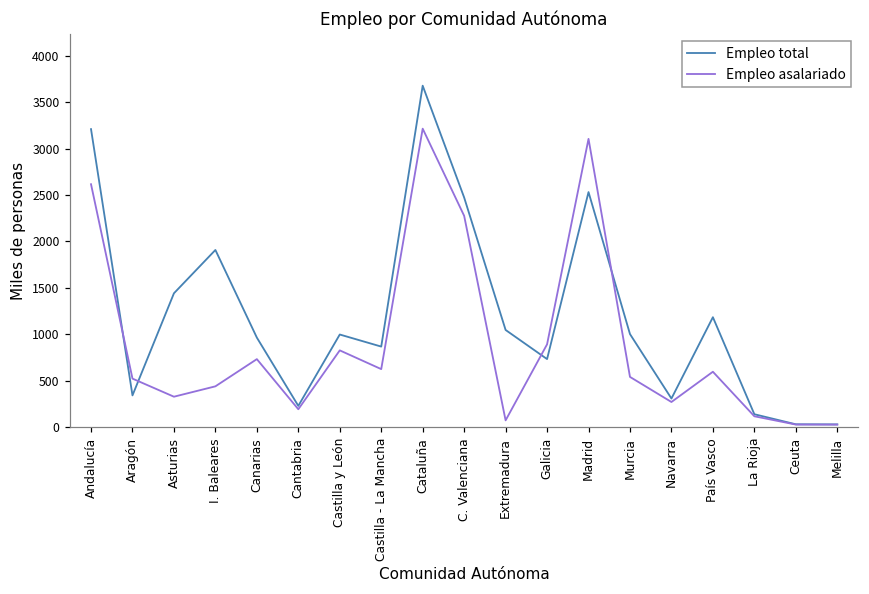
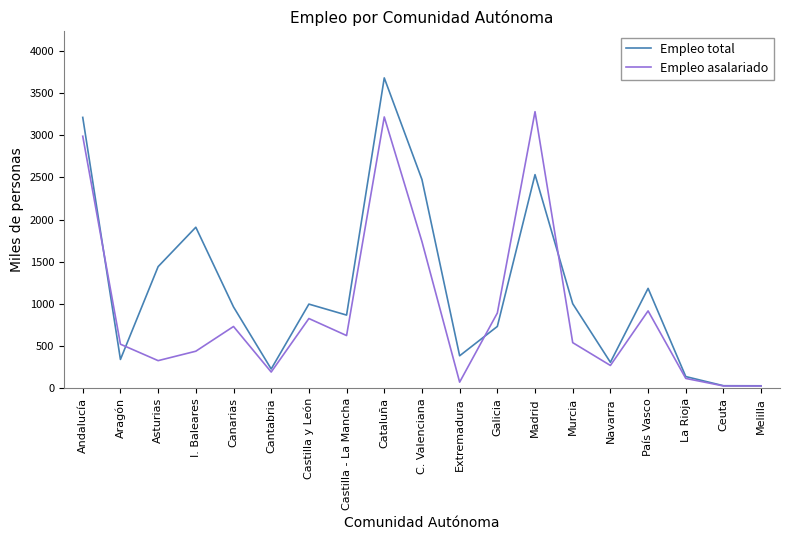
  {
    "Empleo total": {
      "Andalucía": 3200,
      "Aragón": 300,
      "Asturias": 1400,
      "I. Baleares": 1900,
      "Canarias": 1000,
      "Cantabria": 200,
      "Castilla y León": 1000,
      "Castilla - La Mancha": 900,
      "Cataluña": 3700,
      "C. Valenciana": 2500,
-     "Extremadura": 1000,
+     "Extremadura": 400,
      "Galicia": 700,
      "Madrid": 2500,
      "Murcia": 1000,
      "Navarra": 300,
      "País Vasco": 1200
    },
    "Empleo asalariado": {
-     "Andalucía": 2600,
+     "Andalucía": 3000,
      "Aragón": 500,
      "Asturias": 300,
      "I. Baleares": 400,
      "Canarias": 700,
      "Cantabria": 200,
      "Castilla y León": 800,
      "Castilla - La Mancha": 600,
      "Cataluña": 3200,
-     "C. Valenciana": 2300,
+     "C. Valenciana": 1700,
      "Extremadura": 100,
      "Galicia": 900,
-     "Madrid": 3100,
+     "Madrid": 3300,
      "Murcia": 500,
      "Navarra": 300,
-     "País Vasco": 600
+     "País Vasco": 900
    }
  }
